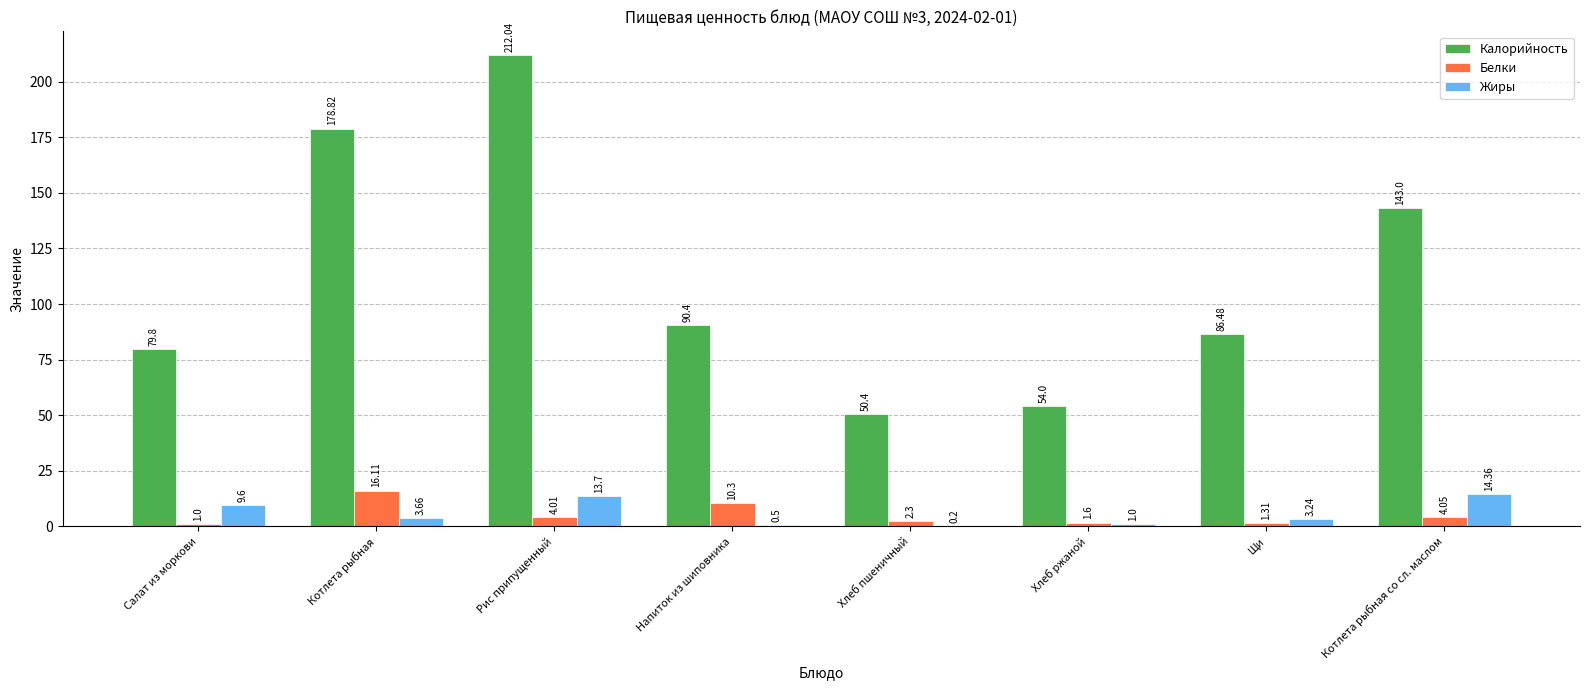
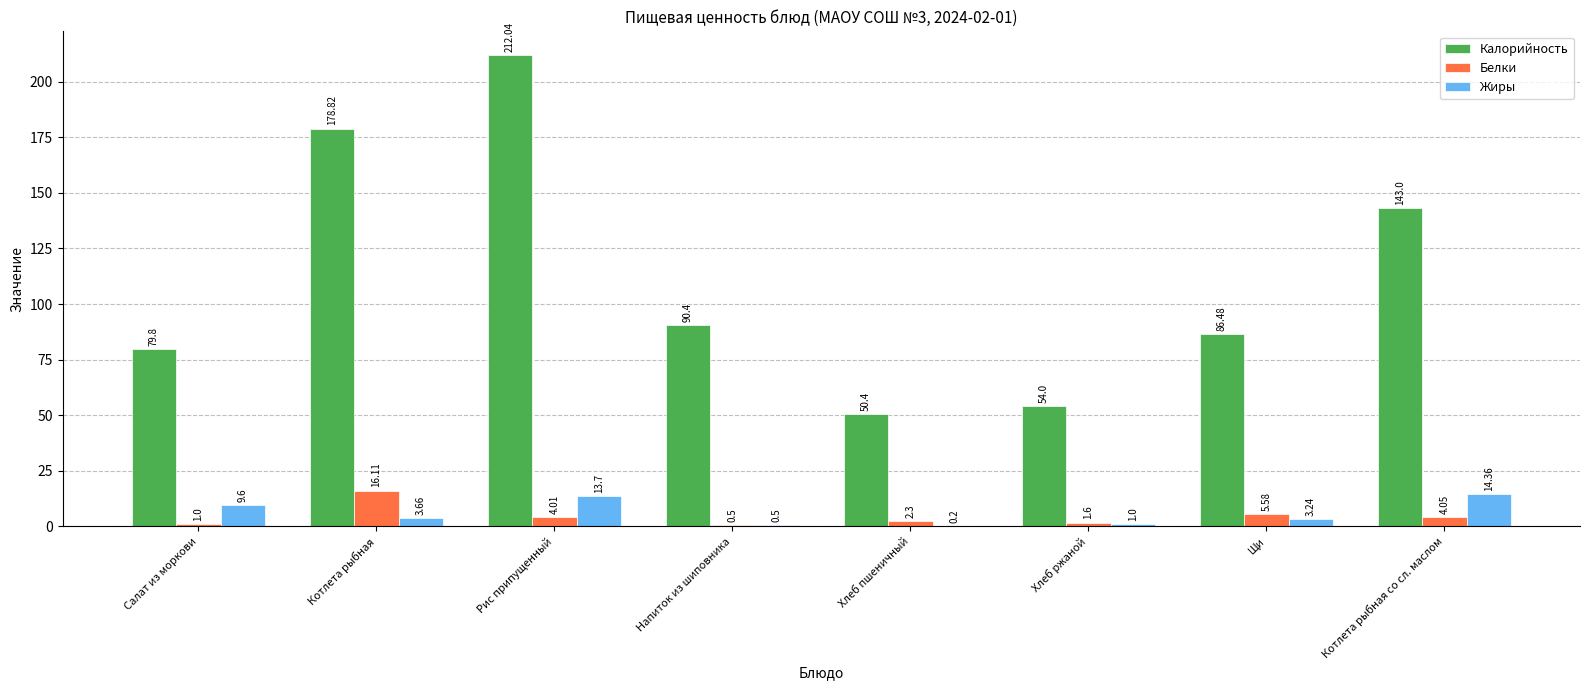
  {
    "Калорийность": {
      "Салат из моркови": 79.8,
      "Котлета рыбная": 178.82,
      "Рис припущенный": 212.04,
      "Напиток из шиповника": 90.4,
      "Хлеб пшеничный": 50.4,
      "Хлеб ржаной": 54.0,
      "Щи": 86.48,
      "Котлета рыбная со сл. маслом": 143.0
    },
    "Белки": {
      "Салат из моркови": 1.0,
      "Котлета рыбная": 16.11,
      "Рис припущенный": 4.01,
-     "Напиток из шиповника": 10.3,
+     "Напиток из шиповника": 0.5,
      "Хлеб пшеничный": 2.3,
      "Хлеб ржаной": 1.6,
-     "Щи": 1.31,
+     "Щи": 5.58,
      "Котлета рыбная со сл. маслом": 4.05
    },
    "Жиры": {
      "Салат из моркови": 9.6,
      "Котлета рыбная": 3.66,
      "Рис припущенный": 13.7,
      "Напиток из шиповника": 0.5,
      "Хлеб пшеничный": 0.2,
      "Хлеб ржаной": 1.0,
      "Щи": 3.24,
      "Котлета рыбная со сл. маслом": 14.36
    }
  }
